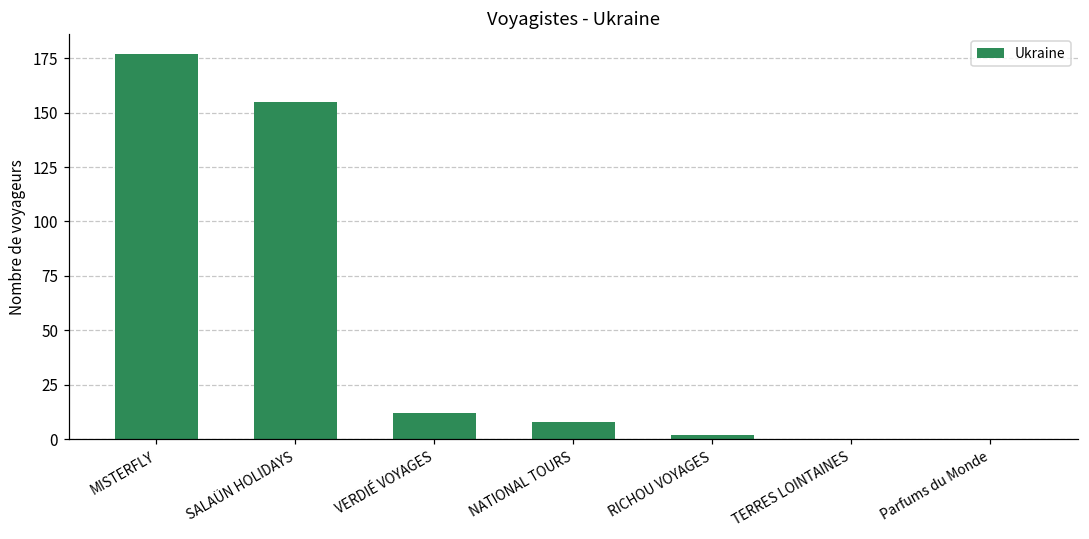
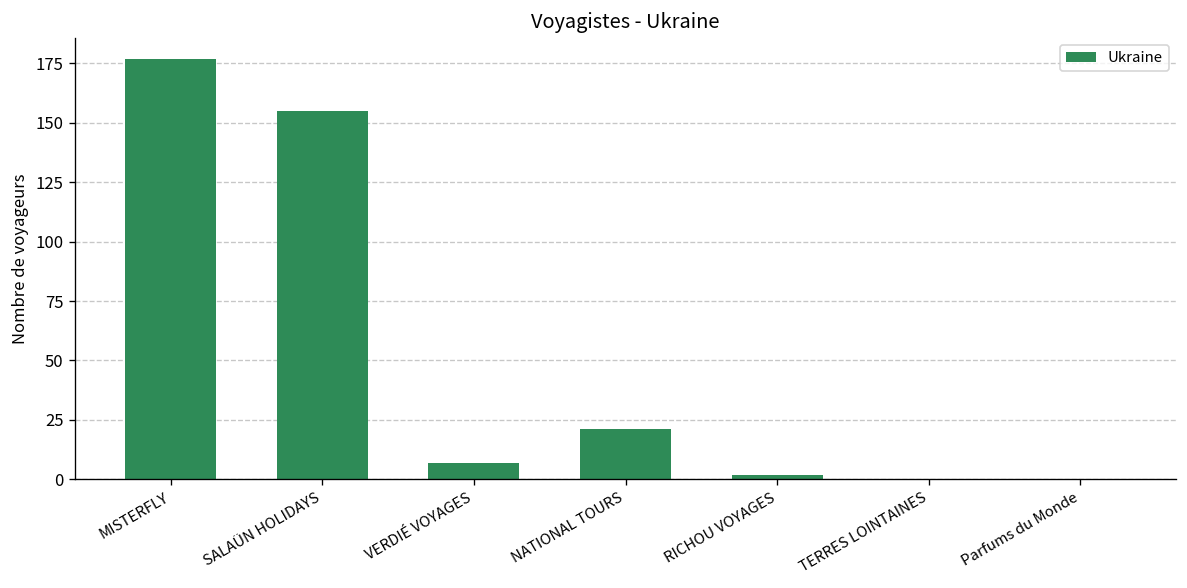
  {
    "MISTERFLY": 177,
    "SALAÜN HOLIDAYS": 155,
-   "VERDIÉ VOYAGES": 12,
-   "NATIONAL TOURS": 8,
+   "VERDIÉ VOYAGES": 7,
+   "NATIONAL TOURS": 21,
    "RICHOU VOYAGES": 2,
    "TERRES LOINTAINES": 0,
    "Parfums du Monde": 0
  }
